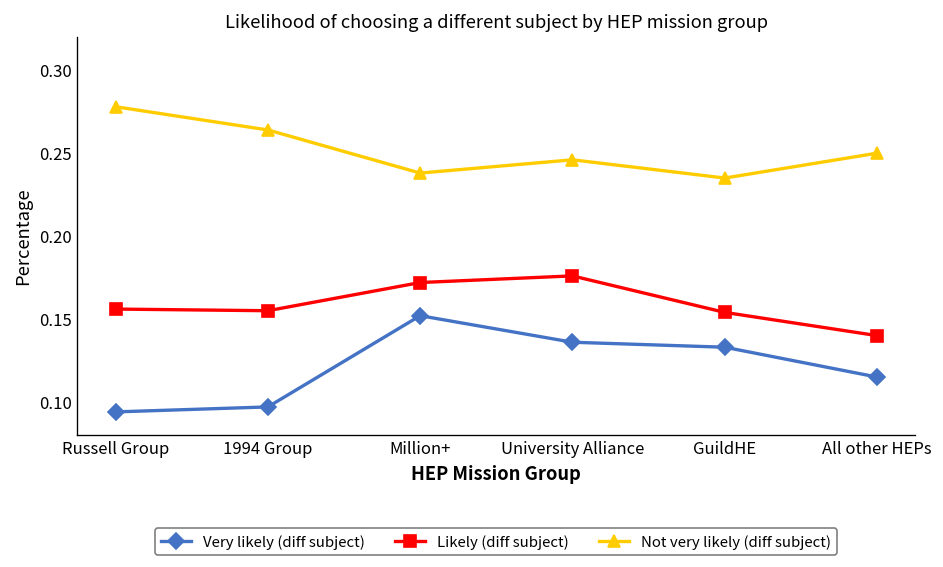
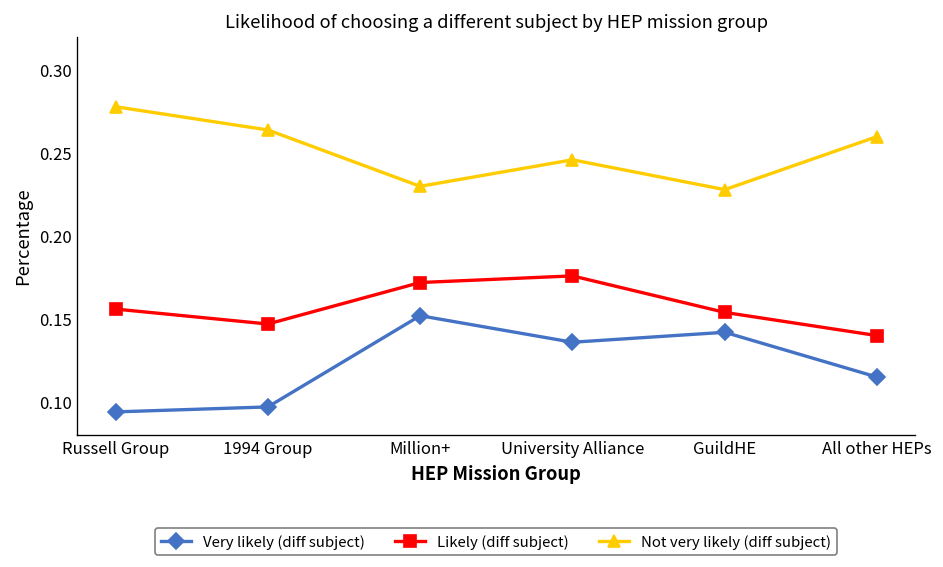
  {
    "Very likely (diff subject)": {
      "Russell Group": 0.094,
      "1994 Group": 0.097,
      "Million+": 0.152,
      "University Alliance": 0.136,
-     "GuildHE": 0.133,
+     "GuildHE": 0.142,
      "All other HEPs": 0.115
    },
    "Likely (diff subject)": {
      "Russell Group": 0.156,
-     "1994 Group": 0.155,
+     "1994 Group": 0.147,
      "Million+": 0.172,
      "University Alliance": 0.176,
      "GuildHE": 0.154,
      "All other HEPs": 0.140
    },
    "Not very likely (diff subject)": {
      "Russell Group": 0.278,
      "1994 Group": 0.264,
-     "Million+": 0.238,
+     "Million+": 0.230,
      "University Alliance": 0.246,
-     "GuildHE": 0.235,
-     "All other HEPs": 0.25
+     "GuildHE": 0.228,
+     "All other HEPs": 0.26
    }
  }
